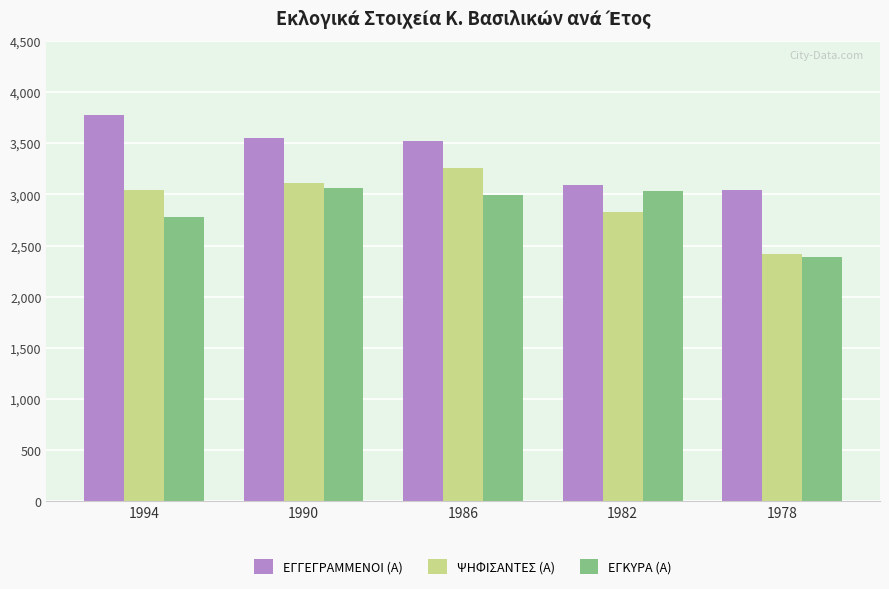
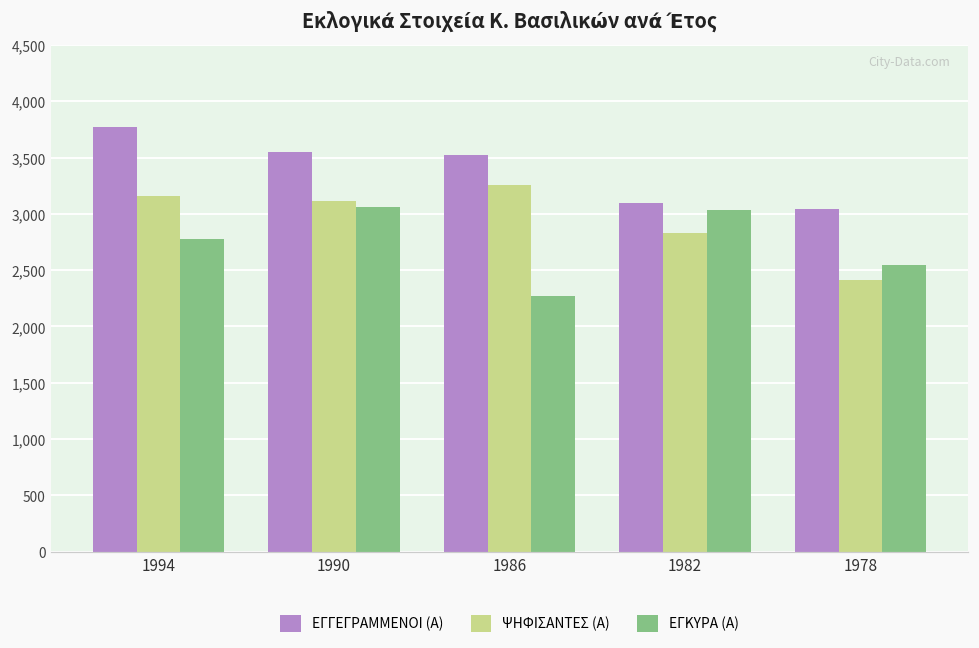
  {
    "ΕΓΓΕΓΡΑΜΜΕΝΟΙ (Α)": {
      "1994": "3,770",
      "1990": "3,550",
      "1986": "3,520",
      "1982": "3,100",
      "1978": "3,040"
    },
    "ΨΗΦΙΣΑΝΤΕΣ (Α)": {
-     "1994": "3,050",
+     "1994": "3,160",
      "1990": "3,110",
      "1986": "3,250",
      "1982": "2,830",
      "1978": "2,410"
    },
    "ΕΓΚΥΡΑ (Α)": {
      "1994": "2,780",
      "1990": "3,060",
-     "1986": "2,990",
+     "1986": "2,270",
      "1982": "3,040",
-     "1978": "2,390"
+     "1978": "2,540"
    }
  }
